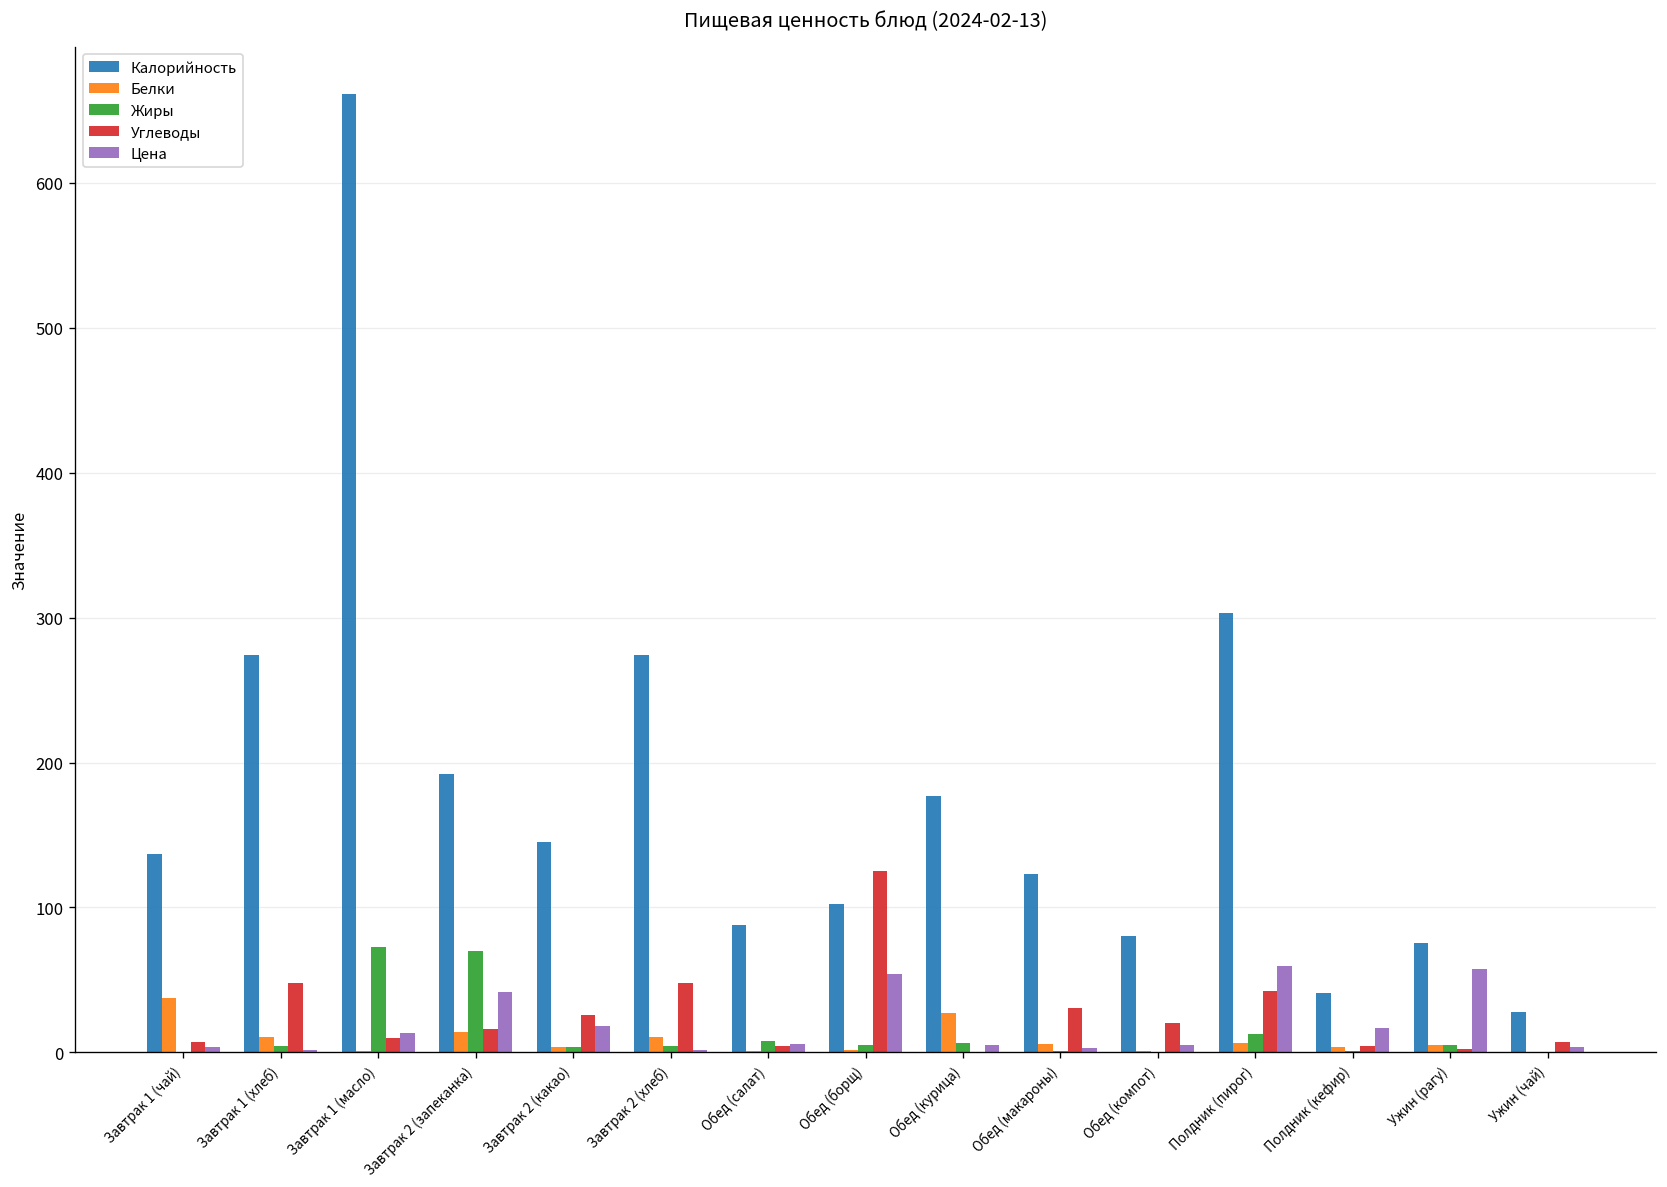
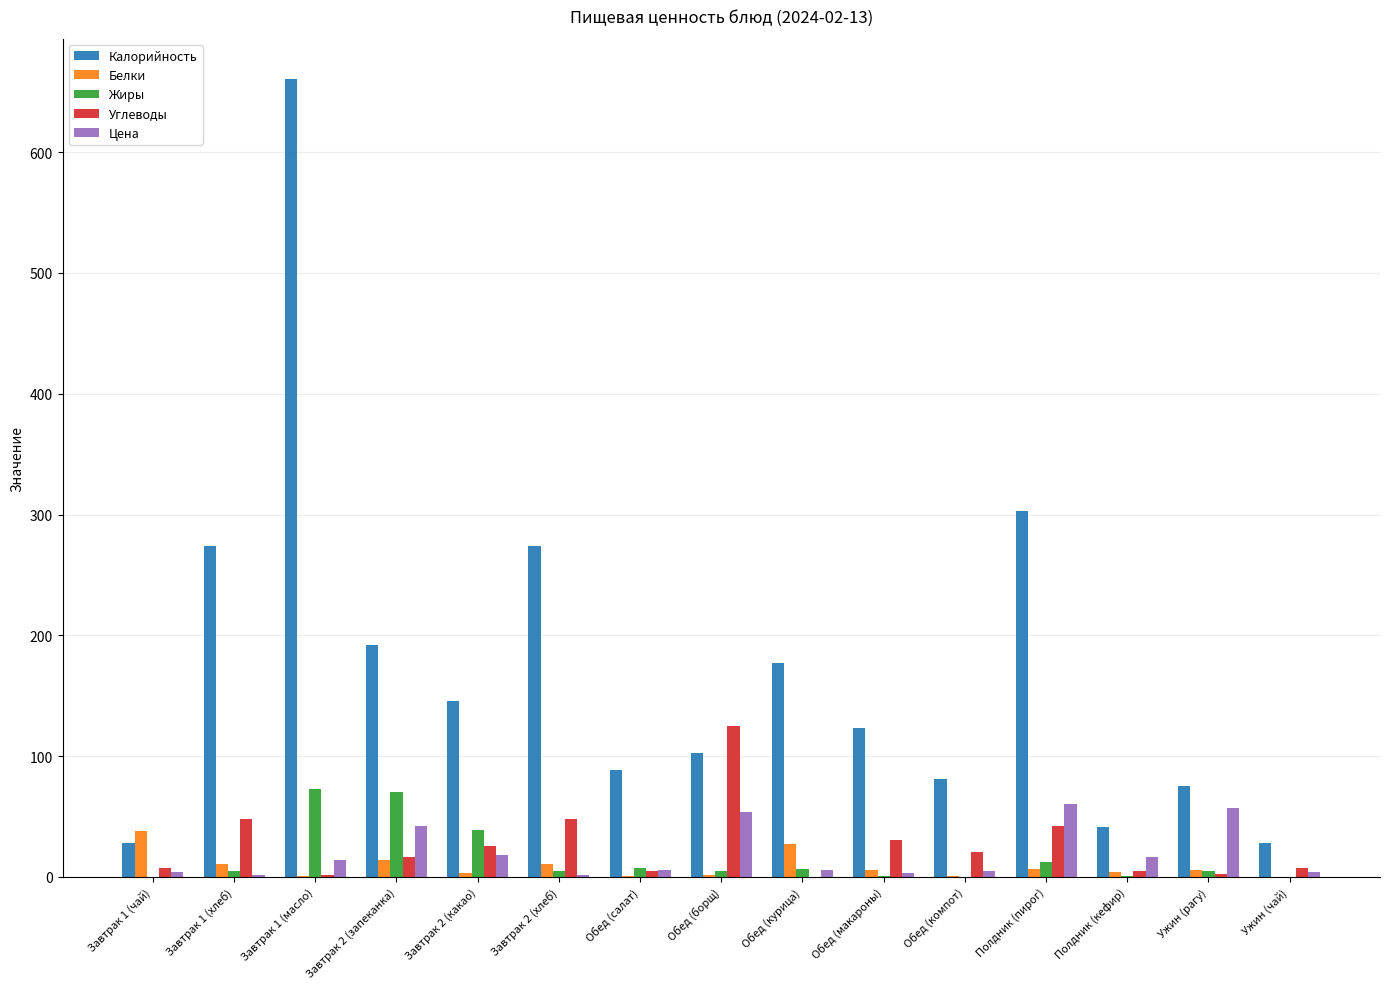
  {
    "Калорийность": {
-     "Завтрак 1 (чай)": 137,
+     "Завтрак 1 (чай)": 28,
      "Завтрак 1 (хлеб)": 274,
      "Завтрак 1 (масло)": 661,
      "Завтрак 2 (запеканка)": 192,
      "Завтрак 2 (какао)": 145,
      "Завтрак 2 (хлеб)": 274,
      "Обед (салат)": 88,
      "Обед (борщ)": 103,
      "Обед (курица)": 177,
      "Обед (макароны)": 123,
      "Обед (компот)": 81,
      "Полдник (пирог)": 303,
      "Полдник (кефир)": 41,
      "Ужин (рагу)": 75,
      "Ужин (чай)": 28
    },
    "Белки": {
      "Завтрак 1 (чай)": 38,
      "Завтрак 1 (хлеб)": 11,
      "Завтрак 2 (запеканка)": 14,
      "Завтрак 2 (какао)": 4,
      "Завтрак 2 (хлеб)": 11,
      "Обед (курица)": 27,
      "Обед (макароны)": 6,
      "Полдник (пирог)": 6,
      "Полдник (кефир)": 4,
      "Ужин (рагу)": 5
    },
    "Жиры": {
      "Завтрак 1 (чай)": 0,
      "Завтрак 1 (хлеб)": 5,
      "Завтрак 1 (масло)": 73,
      "Завтрак 2 (запеканка)": 70,
-     "Завтрак 2 (какао)": 4,
+     "Завтрак 2 (какао)": 39,
      "Завтрак 2 (хлеб)": 5,
      "Обед (салат)": 8,
      "Обед (борщ)": 5,
      "Обед (курица)": 7,
      "Обед (компот)": 0,
      "Полдник (пирог)": 12,
      "Ужин (рагу)": 5,
      "Ужин (чай)": 0
    },
    "Углеводы": {
      "Завтрак 1 (чай)": 7,
      "Завтрак 1 (хлеб)": 48,
-     "Завтрак 1 (масло)": 10,
+     "Завтрак 1 (масло)": 1,
      "Завтрак 2 (запеканка)": 16,
      "Завтрак 2 (какао)": 25,
      "Завтрак 2 (хлеб)": 48,
      "Обед (салат)": 5,
      "Обед (борщ)": 125,
      "Обед (курица)": 0,
      "Обед (макароны)": 31,
      "Обед (компот)": 20,
      "Полдник (пирог)": 42,
      "Полдник (кефир)": 4,
      "Ужин (рагу)": 2,
      "Ужин (чай)": 7
    },
    "Цена": {
      "Завтрак 1 (чай)": 4,
      "Завтрак 1 (масло)": 14,
      "Завтрак 2 (запеканка)": 42,
      "Завтрак 2 (какао)": 18,
      "Обед (салат)": 6,
      "Обед (борщ)": 54,
      "Обед (курица)": 5,
      "Обед (макароны)": 3,
      "Обед (компот)": 5,
      "Полдник (пирог)": 60,
      "Полдник (кефир)": 17,
      "Ужин (рагу)": 57,
      "Ужин (чай)": 4
    }
  }
